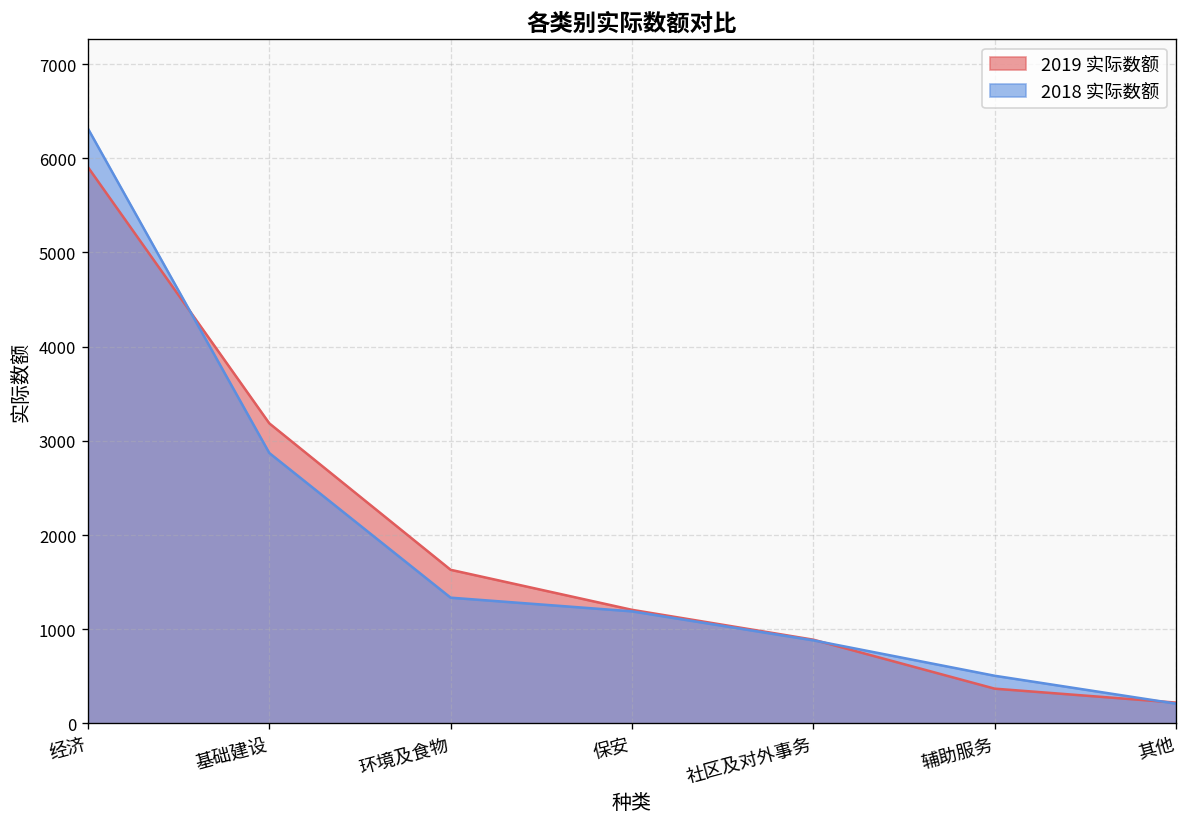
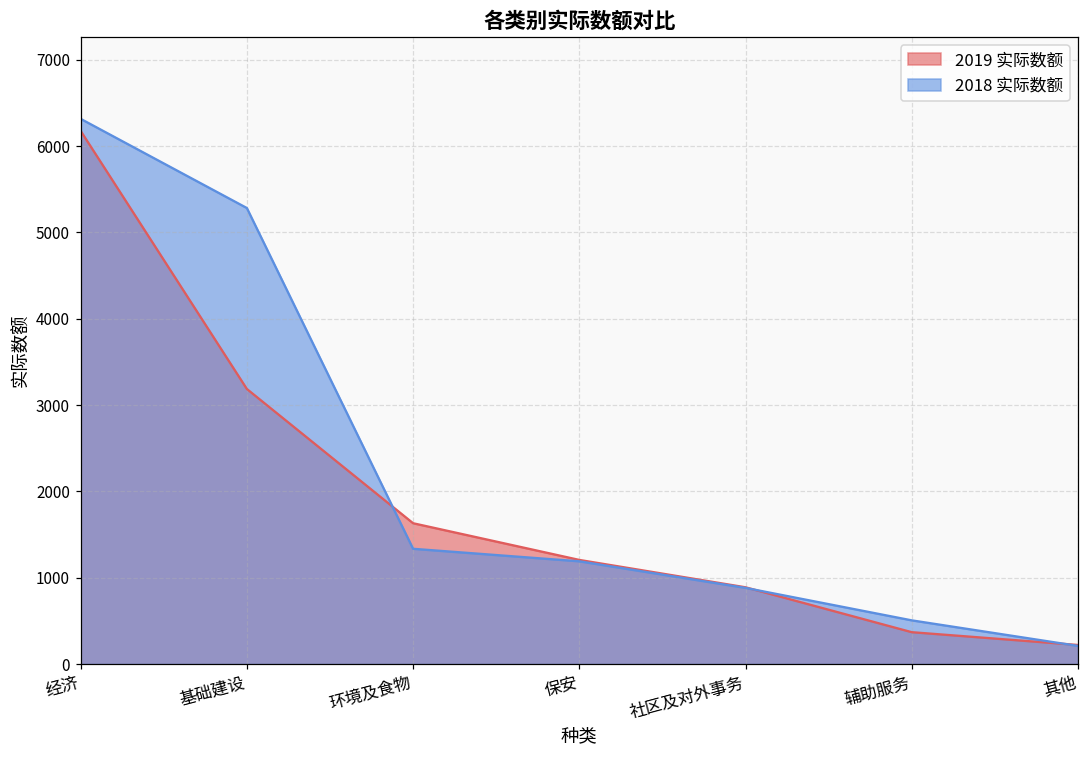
  {
    "2019 实际数额": {
-     "经济": 5900,
+     "经济": 6200,
      "基础建设": 3200,
      "环境及食物": 1600,
      "辅助服务": 400
    },
    "2018 实际数额": {
      "经济": 6300,
-     "基础建设": 2900,
+     "基础建设": 5300,
      "环境及食物": 1300,
      "辅助服务": 500
    }
  }
